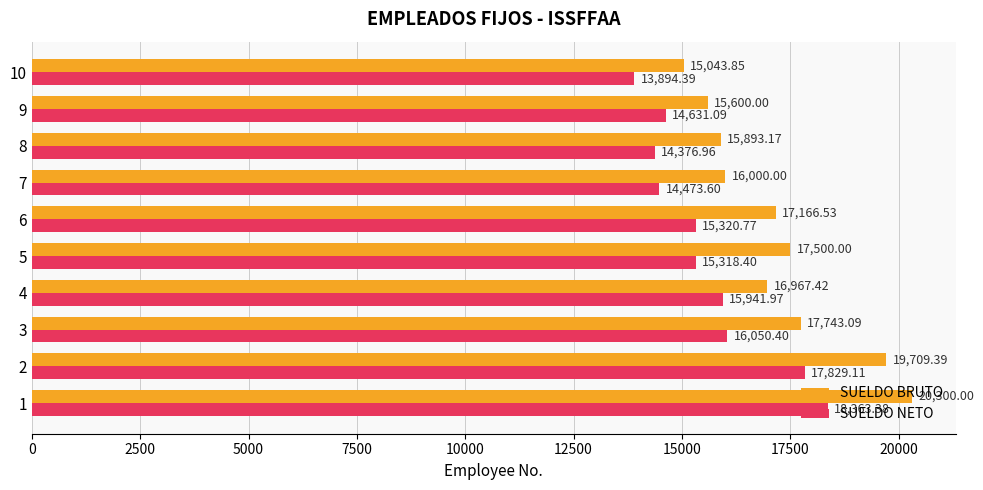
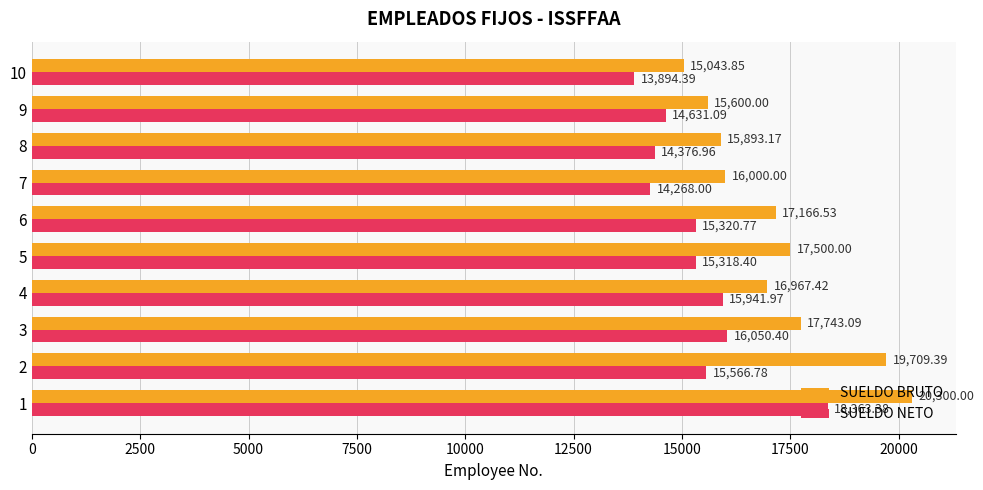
  {
    "SUELDO BRUTO": {
      "10": "15,043.85",
      "9": "15,600.00",
      "8": "15,893.17",
      "7": "16,000.00",
      "6": "17,166.53",
      "5": "17,500.00",
      "4": "16,967.42",
      "3": "17,743.09",
      "2": "19,709.39",
      "1": "20,300.00"
    },
    "SUELDO NETO": {
      "10": "13,894.39",
      "9": "14,631.09",
      "8": "14,376.96",
-     "7": "14,473.60",
+     "7": "14,268.00",
      "6": "15,320.77",
      "5": "15,318.40",
      "4": "15,941.97",
      "3": "16,050.40",
-     "2": "17,829.11",
+     "2": "15,566.78",
      "1": "18,363.38"
    }
  }
